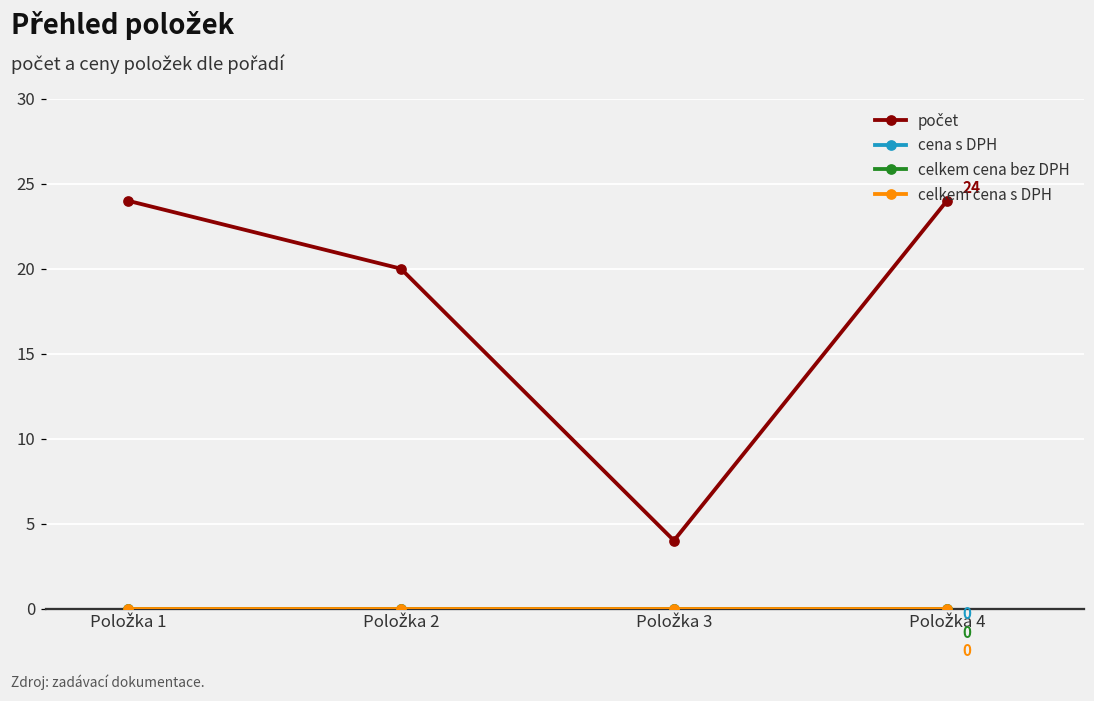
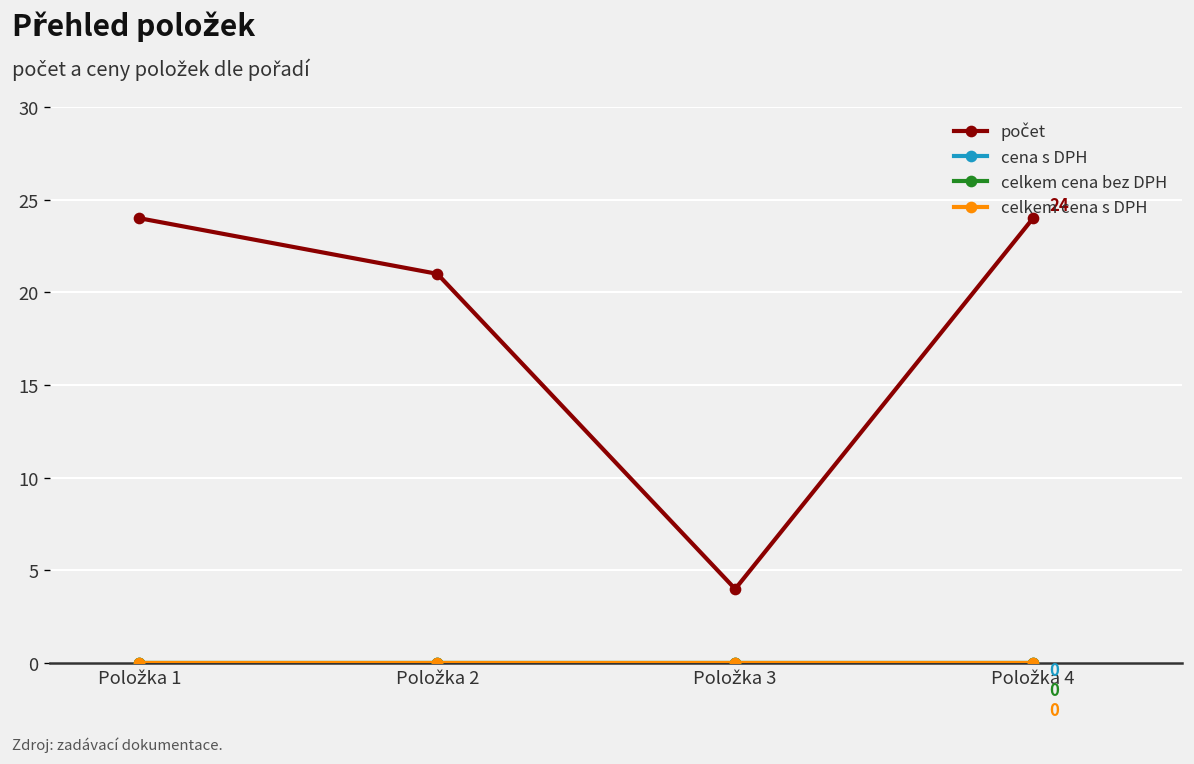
  {
    "počet": {
      "Položka 1": 24,
-     "Položka 2": 20,
+     "Položka 2": 21,
      "Položka 3": 4
    },
    "celkem cena s DPH": {
      "Položka 4": 0
    }
  }
